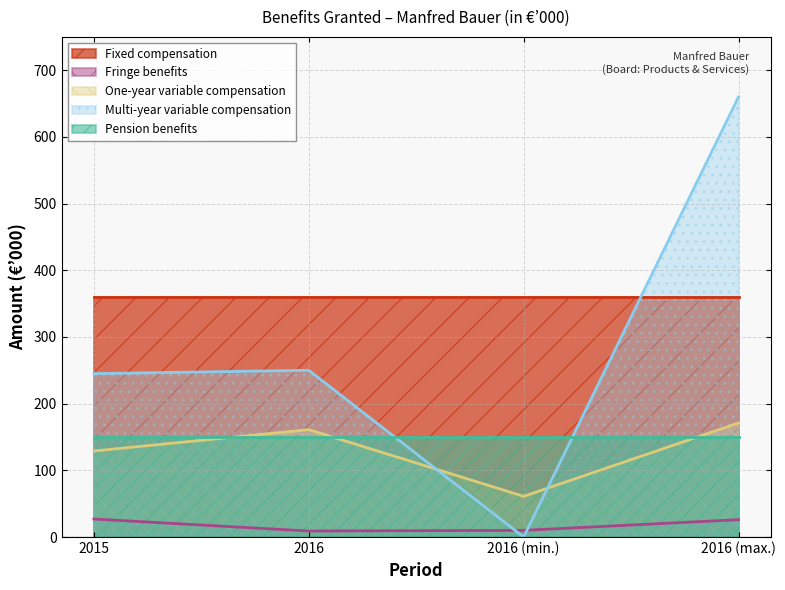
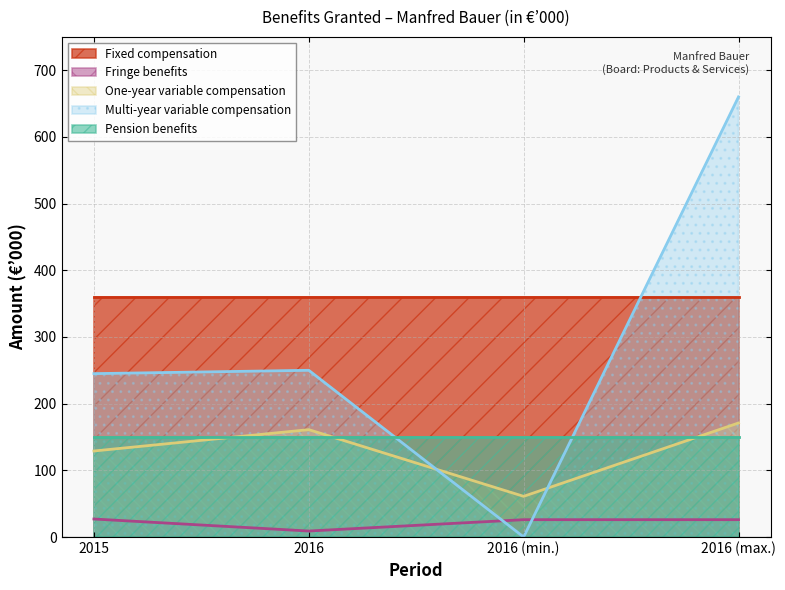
  {
    "Fixed compensation": {
      "2015": 360,
      "2016": 360,
      "2016 (min.)": 360,
      "2016 (max.)": 360
    },
    "Fringe benefits": {
      "2015": 30,
      "2016": 10,
-     "2016 (min.)": 10,
+     "2016 (min.)": 30,
      "2016 (max.)": 30
    },
    "One-year variable compensation": {
      "2015": 130,
      "2016": 160,
      "2016 (min.)": 60,
      "2016 (max.)": 170
    },
    "Multi-year variable compensation": {
      "2015": 250,
      "2016": 250,
      "2016 (min.)": 0,
      "2016 (max.)": 660
    },
    "Pension benefits": {
      "2015": 150,
      "2016": 150,
      "2016 (min.)": 150,
      "2016 (max.)": 150
    }
  }
